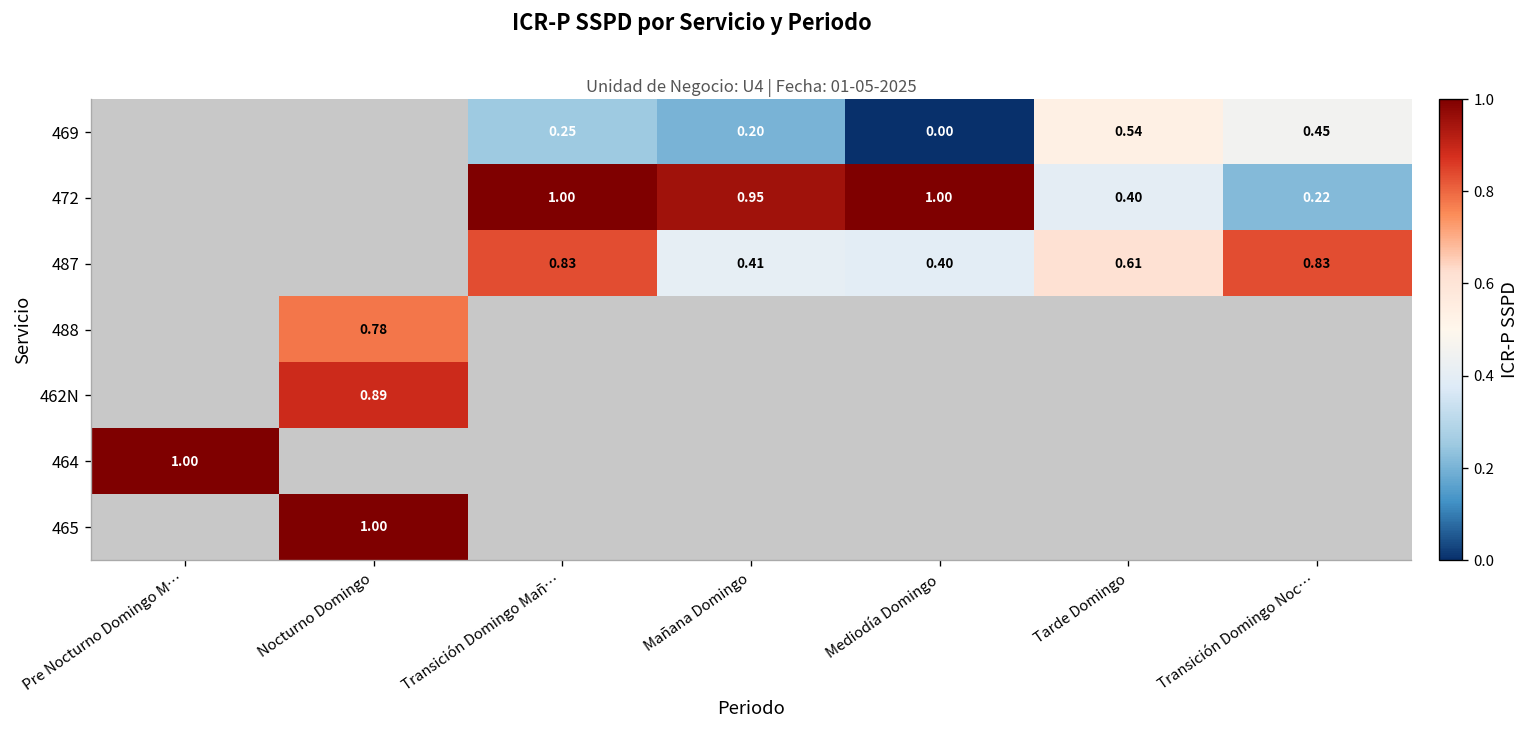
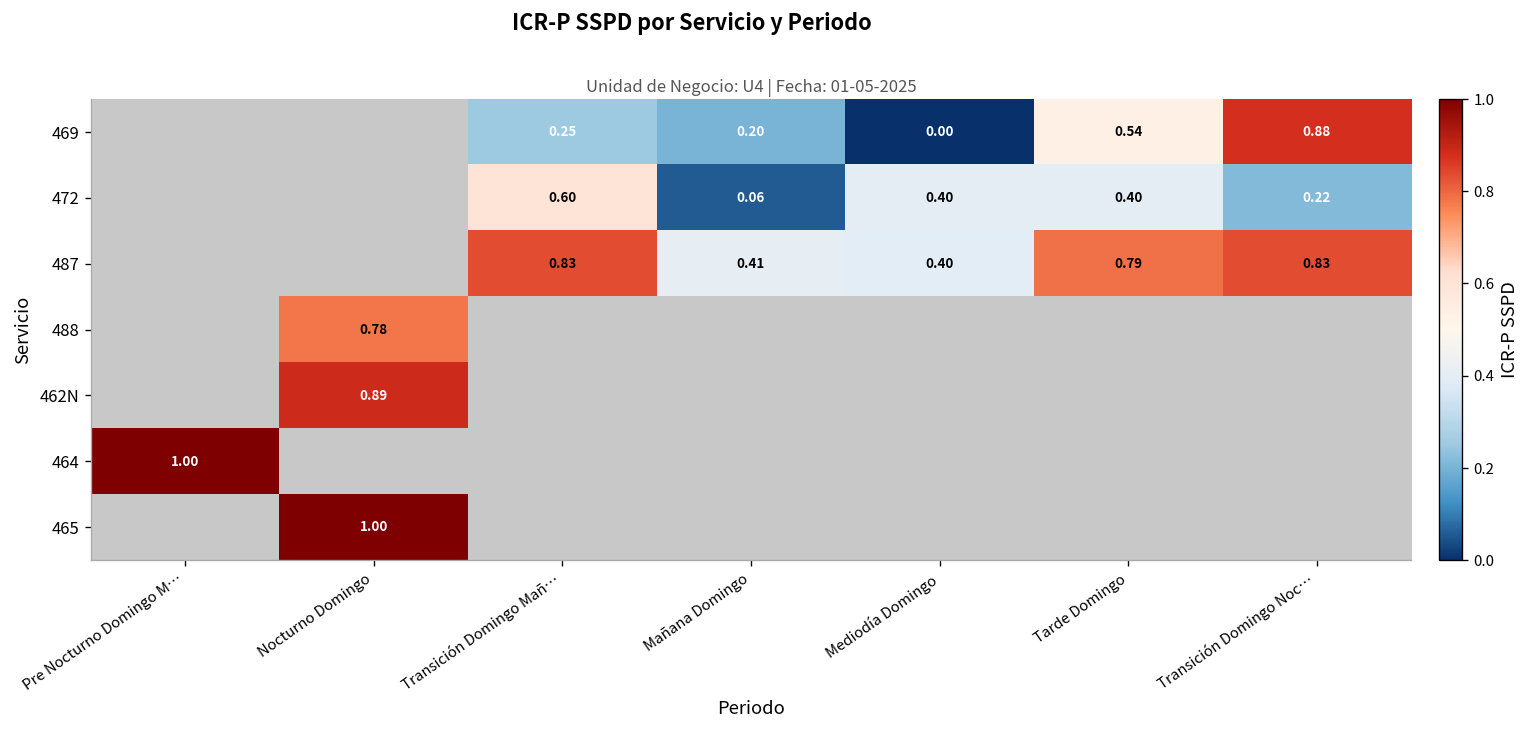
  {
    "469": {
      "Transición Domingo Mañ…": 0.25,
      "Mañana Domingo": 0.20,
      "Mediodía Domingo": 0.00,
      "Tarde Domingo": 0.54,
-     "Transición Domingo Noc…": 0.45
+     "Transición Domingo Noc…": 0.88
    },
    "472": {
-     "Transición Domingo Mañ…": 1.00,
-     "Mañana Domingo": 0.95,
-     "Mediodía Domingo": 1.00,
+     "Transición Domingo Mañ…": 0.60,
+     "Mañana Domingo": 0.06,
+     "Mediodía Domingo": 0.40,
      "Tarde Domingo": 0.40,
      "Transición Domingo Noc…": 0.22
    },
    "487": {
      "Transición Domingo Mañ…": 0.83,
      "Mañana Domingo": 0.41,
      "Mediodía Domingo": 0.40,
-     "Tarde Domingo": 0.61,
+     "Tarde Domingo": 0.79,
      "Transición Domingo Noc…": 0.83
    },
    "488": {
      "Nocturno Domingo": 0.78
    },
    "462N": {
      "Nocturno Domingo": 0.89
    },
    "464": {
      "Pre Nocturno Domingo M…": 1.00
    },
    "465": {
      "Nocturno Domingo": 1.00
    }
  }
